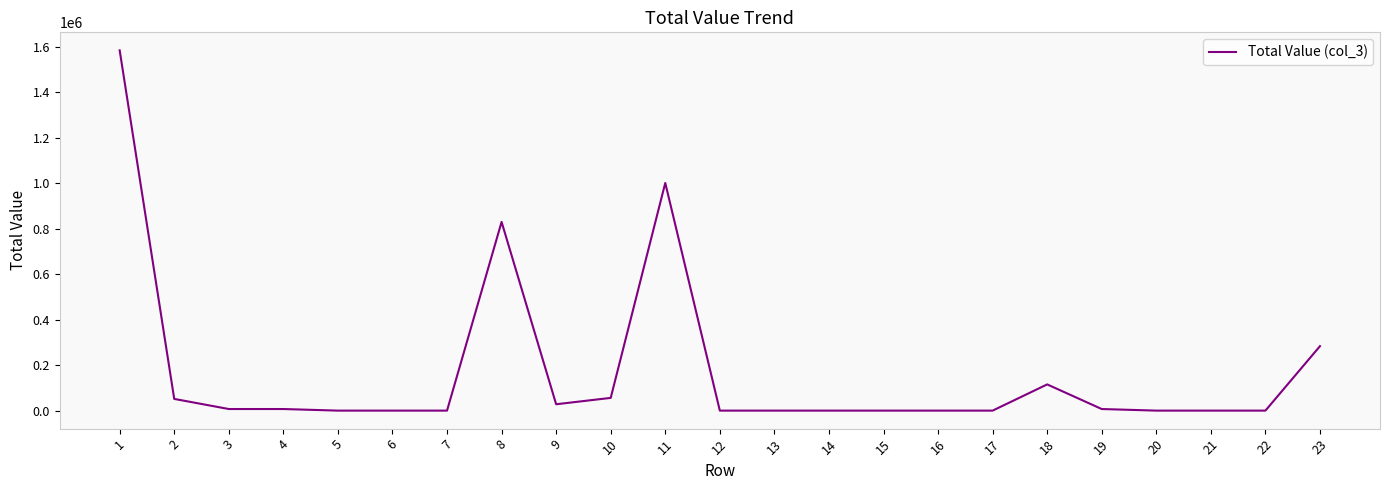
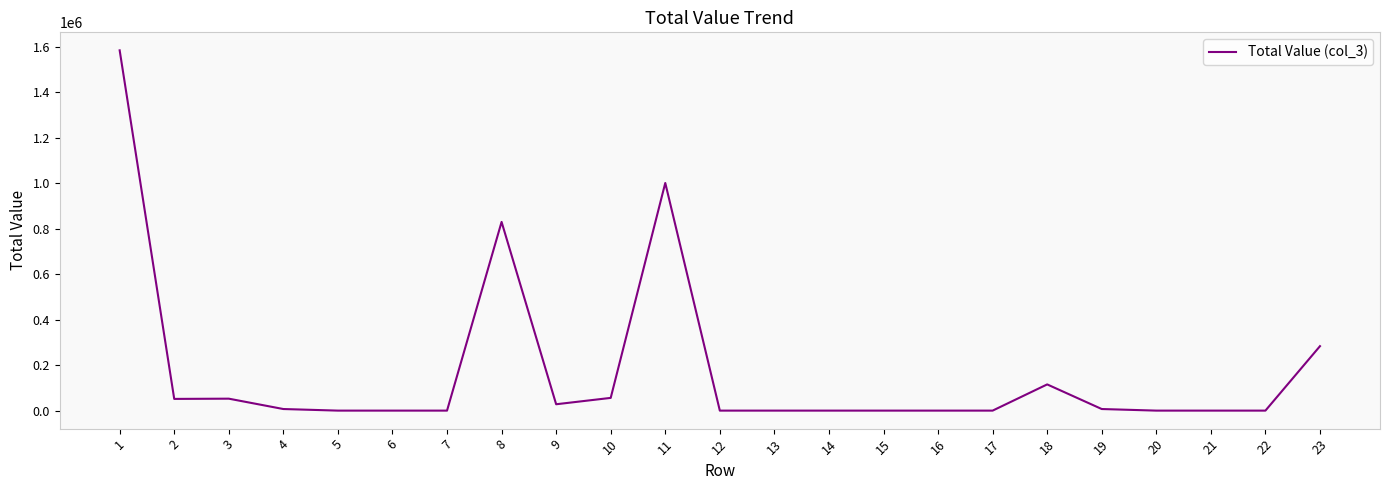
  {
    "1": 1590000,
    "2": 50000,
-   "3": 10000,
+   "3": 50000,
    "4": 10000,
    "5": 0,
    "6": 0,
    "7": 0,
    "8": 830000,
    "9": 30000,
    "10": 60000,
    "11": 1000000,
    "12": 0,
    "13": 0,
    "14": 0,
    "15": 0,
    "16": 0,
    "17": 0,
    "18": 120000,
    "19": 10000,
    "20": 0,
    "21": 0,
    "22": 0,
    "23": 280000
  }
